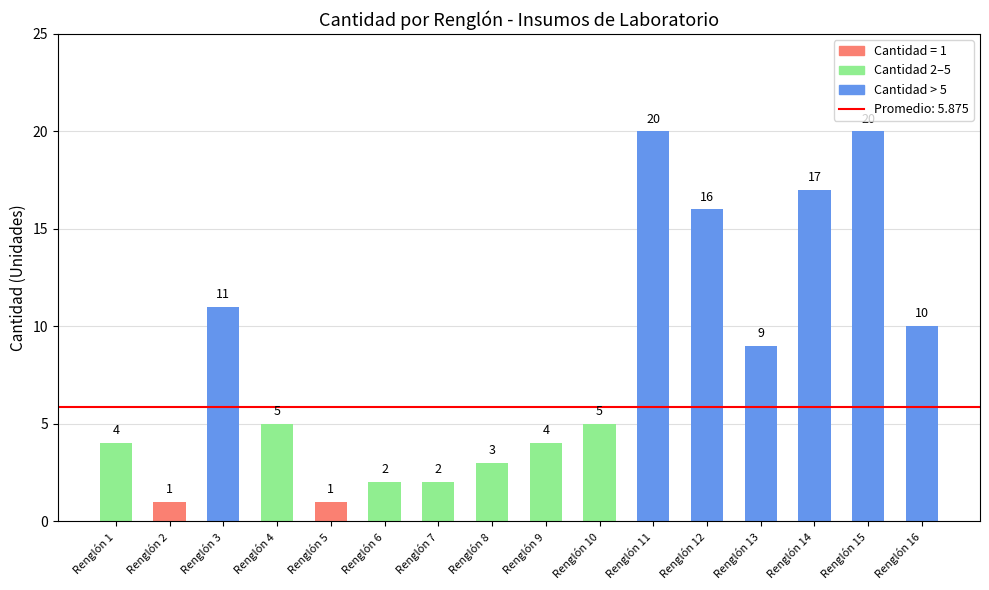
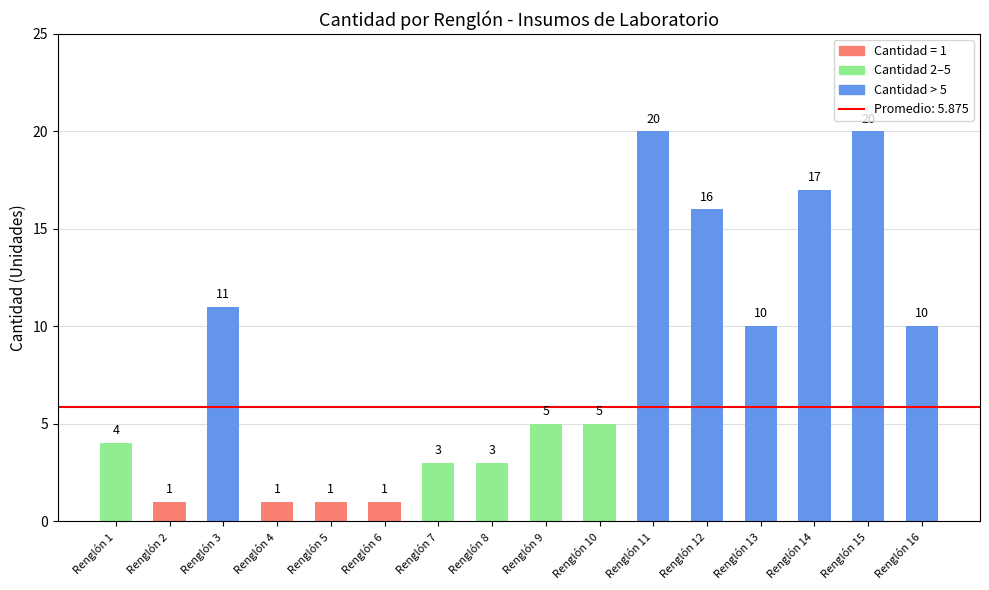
  {
    "Renglón 1": 4,
    "Renglón 2": 1,
    "Renglón 3": 11,
-   "Renglón 4": 5,
+   "Renglón 4": 1,
    "Renglón 5": 1,
-   "Renglón 6": 2,
-   "Renglón 7": 2,
+   "Renglón 6": 1,
+   "Renglón 7": 3,
    "Renglón 8": 3,
-   "Renglón 9": 4,
+   "Renglón 9": 5,
    "Renglón 10": 5,
    "Renglón 11": 20,
    "Renglón 12": 16,
-   "Renglón 13": 9,
+   "Renglón 13": 10,
    "Renglón 14": 17,
    "Renglón 16": 10
  }
